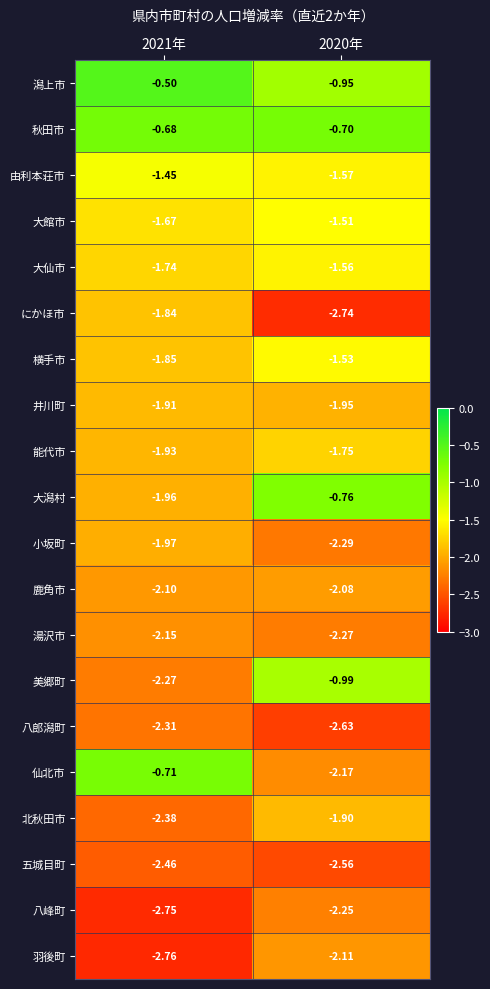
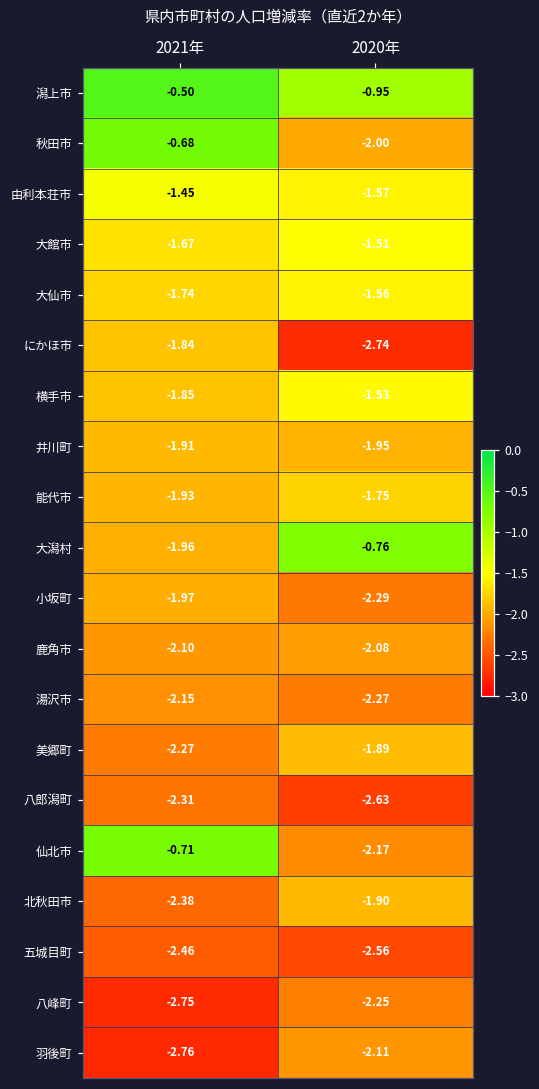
  {
    "潟上市": {
      "2021年": -0.50,
      "2020年": -0.95
    },
    "秋田市": {
      "2021年": -0.68,
-     "2020年": -0.70
+     "2020年": -2.00
    },
    "由利本荘市": {
      "2021年": -1.45,
      "2020年": -1.57
    },
    "大館市": {
      "2021年": -1.67,
      "2020年": -1.51
    },
    "大仙市": {
      "2021年": -1.74,
      "2020年": -1.56
    },
    "にかほ市": {
      "2021年": -1.84,
      "2020年": -2.74
    },
    "横手市": {
      "2021年": -1.85,
      "2020年": -1.53
    },
    "井川町": {
      "2021年": -1.91,
      "2020年": -1.95
    },
    "能代市": {
      "2021年": -1.93,
      "2020年": -1.75
    },
    "大潟村": {
      "2021年": -1.96,
      "2020年": -0.76
    },
    "小坂町": {
      "2021年": -1.97,
      "2020年": -2.29
    },
    "鹿角市": {
      "2021年": -2.10,
      "2020年": -2.08
    },
    "湯沢市": {
      "2021年": -2.15,
      "2020年": -2.27
    },
    "美郷町": {
      "2021年": -2.27,
-     "2020年": -0.99
+     "2020年": -1.89
    },
    "八郎潟町": {
      "2021年": -2.31,
      "2020年": -2.63
    },
    "仙北市": {
      "2021年": -0.71,
      "2020年": -2.17
    },
    "北秋田市": {
      "2021年": -2.38,
      "2020年": -1.90
    },
    "五城目町": {
      "2021年": -2.46,
      "2020年": -2.56
    },
    "八峰町": {
      "2021年": -2.75,
      "2020年": -2.25
    },
    "羽後町": {
      "2021年": -2.76,
      "2020年": -2.11
    }
  }
